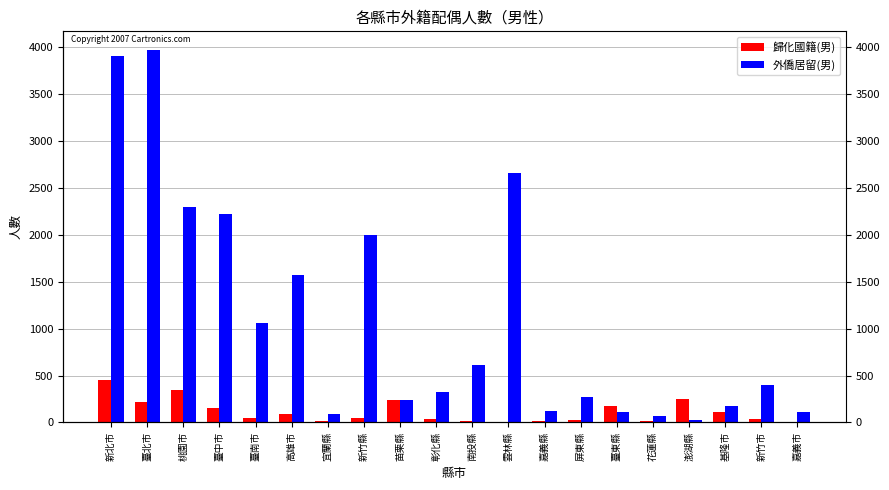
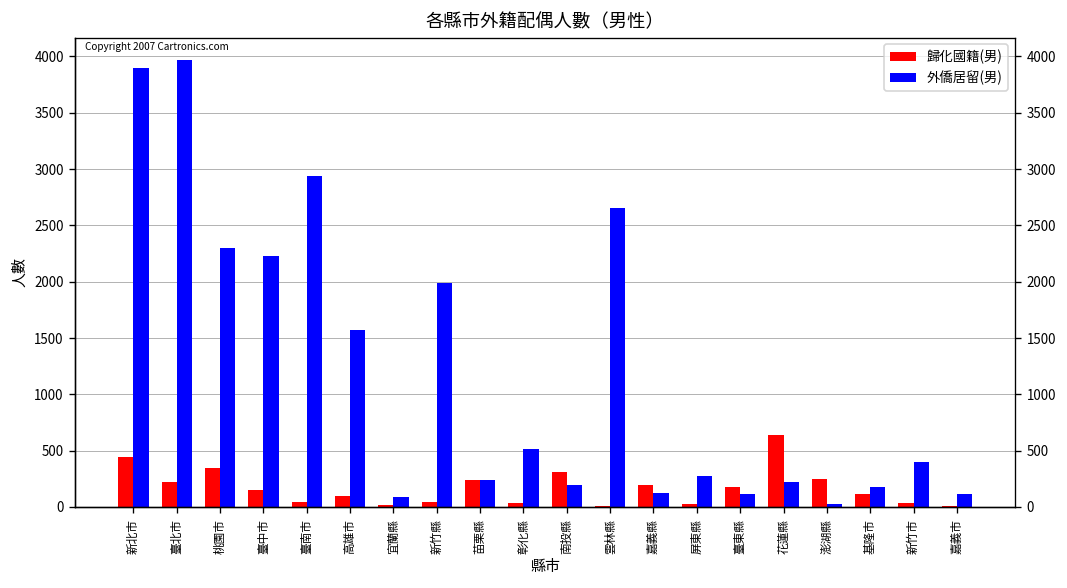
  {
    "歸化國籍(男)": {
      "新北市": 400,
      "臺北市": 200,
      "桃園市": 400,
      "臺中市": 200,
      "臺南市": 0,
      "高雄市": 100,
      "新竹縣": 0,
      "苗栗縣": 200,
      "彰化縣": 0,
-     "南投縣": 0,
-     "嘉義縣": 0,
+     "南投縣": 300,
+     "嘉義縣": 200,
      "臺東縣": 200,
-     "花蓮縣": 0,
+     "花蓮縣": 600,
      "澎湖縣": 200,
      "基隆市": 100,
      "新竹市": 0
    },
    "外僑居留(男)": {
      "新北市": 3900,
      "桃園市": 2300,
      "臺中市": 2200,
-     "臺南市": 1100,
+     "臺南市": 2900,
      "高雄市": 1600,
      "宜蘭縣": 100,
      "新竹縣": 2000,
      "苗栗縣": 200,
-     "彰化縣": 300,
-     "南投縣": 600,
+     "彰化縣": 500,
+     "南投縣": 200,
      "雲林縣": 2700,
      "嘉義縣": 100,
      "屏東縣": 300,
      "臺東縣": 100,
-     "花蓮縣": 100,
+     "花蓮縣": 200,
      "基隆市": 200,
      "新竹市": 400,
      "嘉義市": 100
    }
  }
